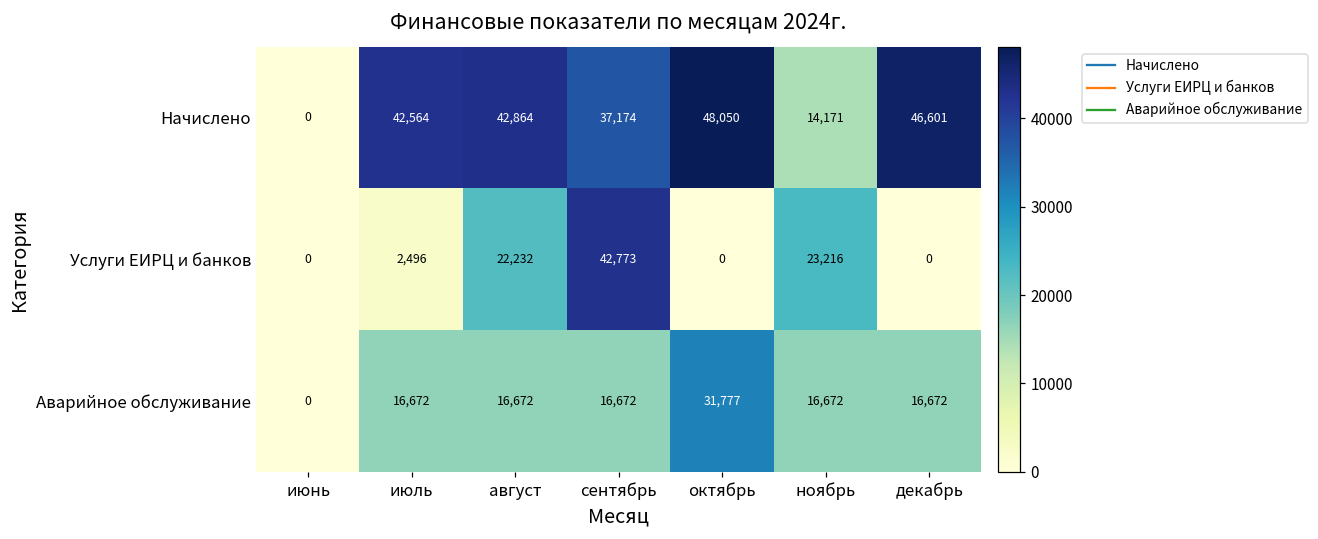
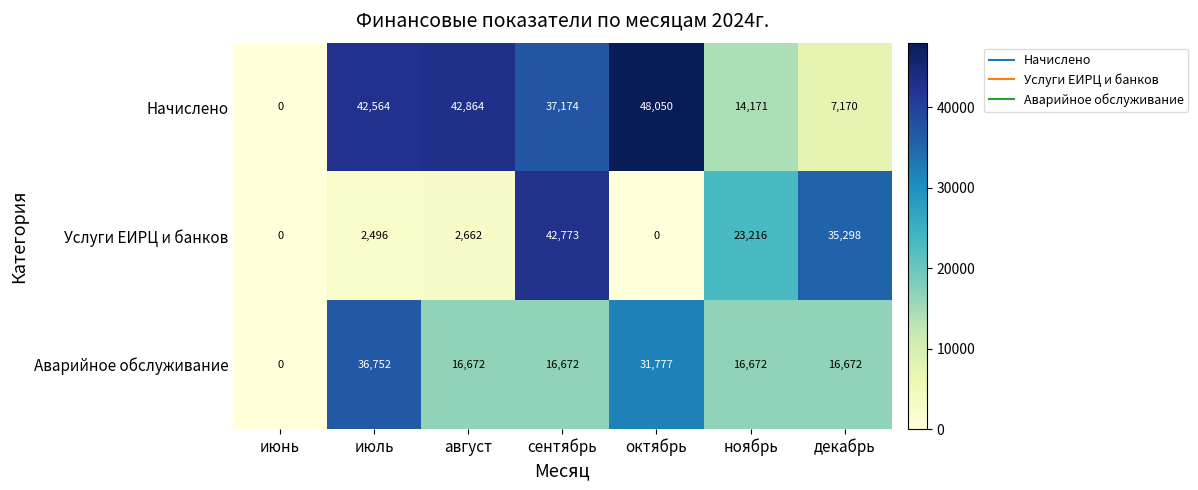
  {
    "Начислено": {
      "июнь": "0",
      "июль": "42,564",
      "август": "42,864",
      "сентябрь": "37,174",
      "октябрь": "48,050",
      "ноябрь": "14,171",
-     "декабрь": "46,601"
+     "декабрь": "7,170"
    },
    "Услуги ЕИРЦ и банков": {
      "июнь": "0",
      "июль": "2,496",
-     "август": "22,232",
+     "август": "2,662",
      "сентябрь": "42,773",
      "октябрь": "0",
      "ноябрь": "23,216",
-     "декабрь": "0"
+     "декабрь": "35,298"
    },
    "Аварийное обслуживание": {
      "июнь": "0",
-     "июль": "16,672",
+     "июль": "36,752",
      "август": "16,672",
      "сентябрь": "16,672",
      "октябрь": "31,777",
      "ноябрь": "16,672",
      "декабрь": "16,672"
    }
  }
